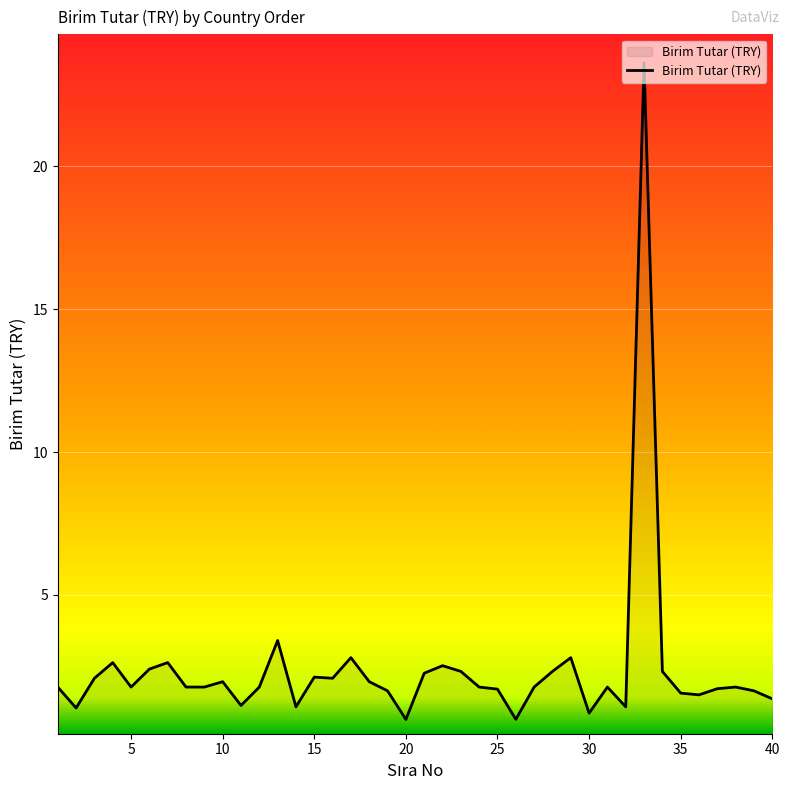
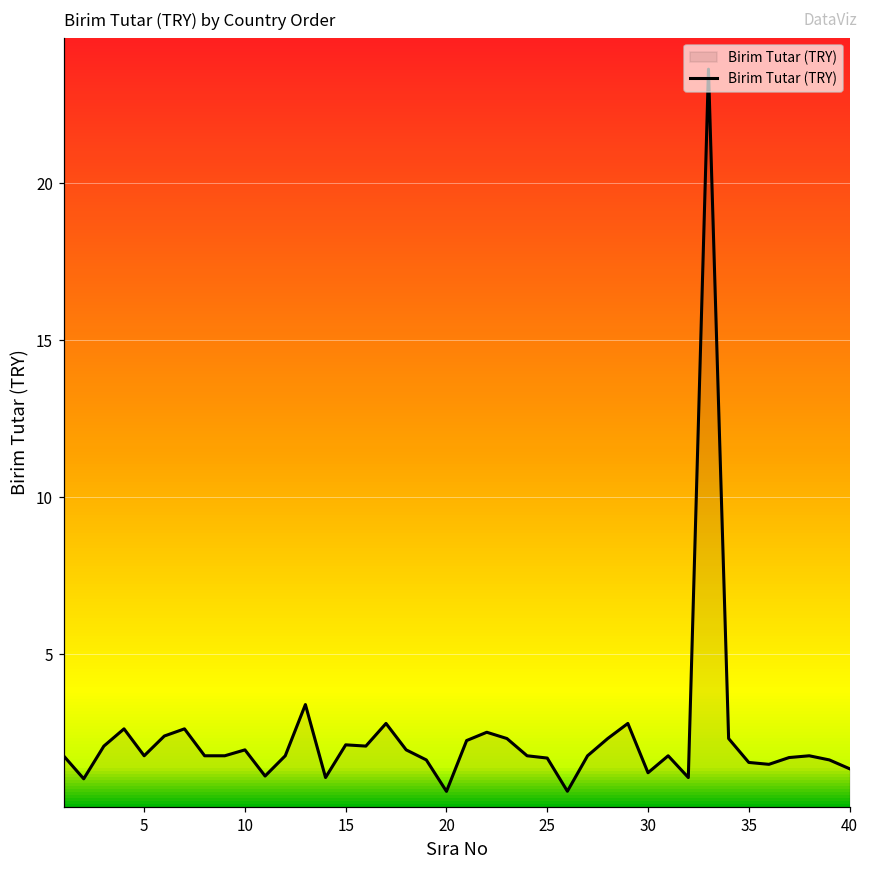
  {
    "5": 1.8,
    "10": 2.0,
    "15": 2.1,
    "20": 0.6,
    "25": 1.7,
-   "30": 0.9,
+   "30": 1.2,
    "35": 1.6,
    "40": 1.4
  }
